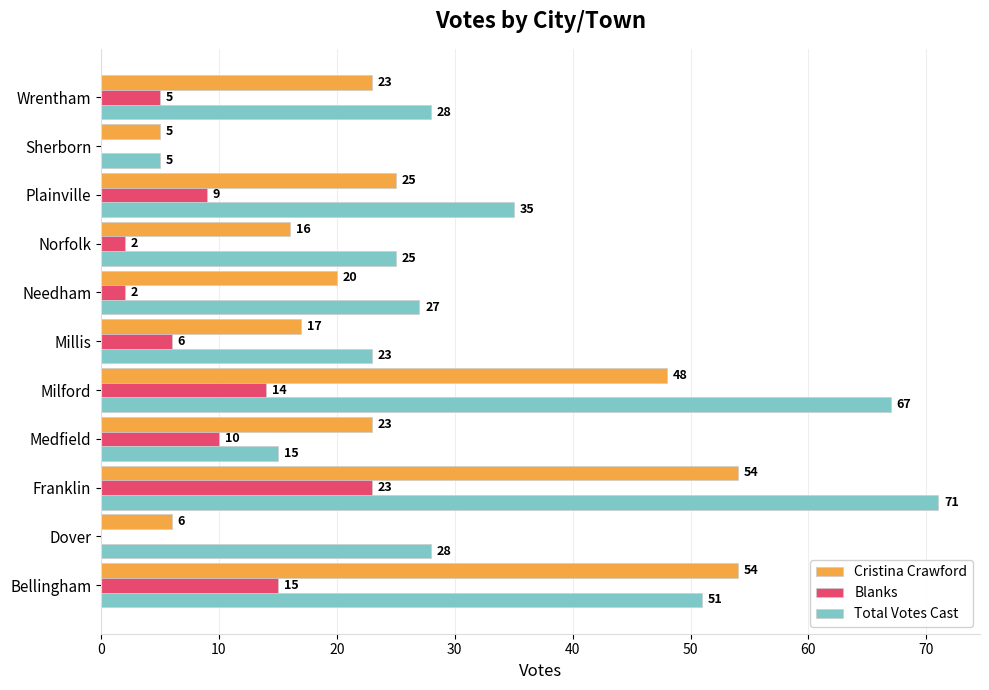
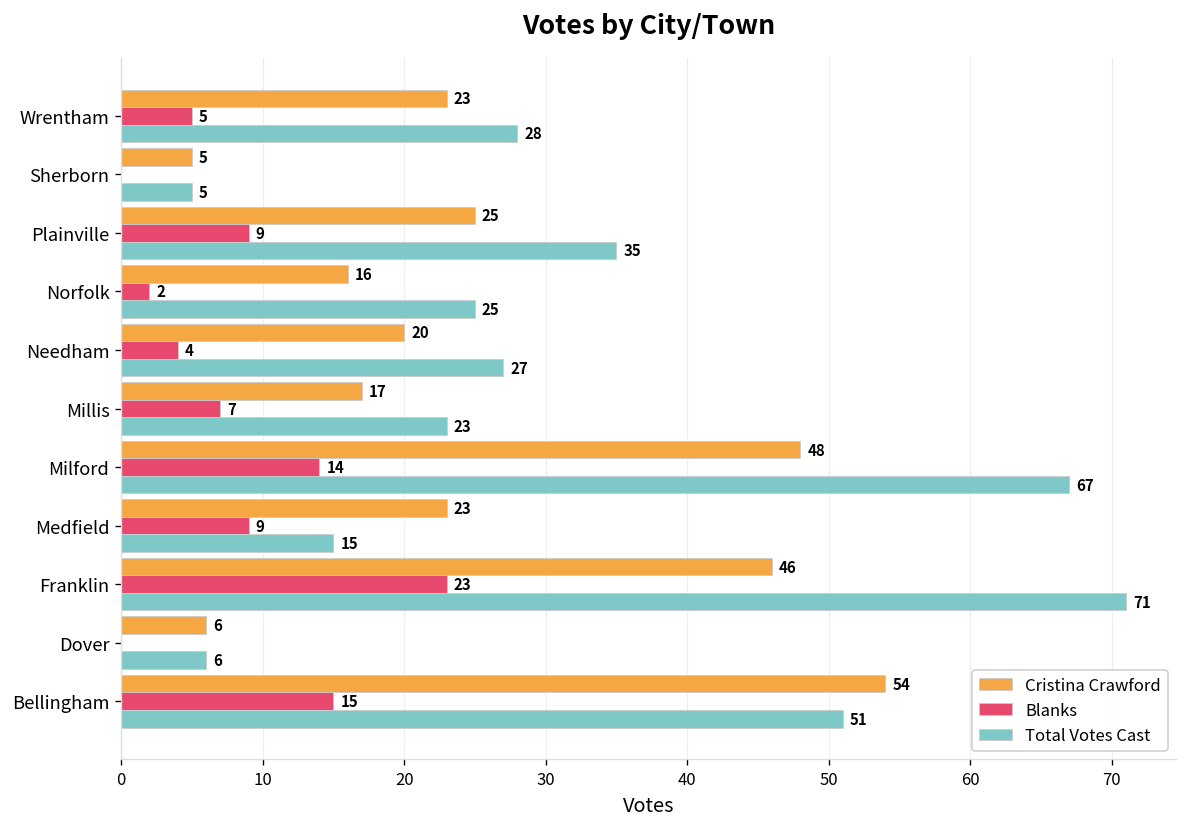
  {
    "Cristina Crawford": {
      "Wrentham": 23,
      "Sherborn": 5,
      "Plainville": 25,
      "Norfolk": 16,
      "Needham": 20,
      "Millis": 17,
      "Milford": 48,
      "Medfield": 23,
-     "Franklin": 54,
+     "Franklin": 46,
      "Dover": 6,
      "Bellingham": 54
    },
    "Blanks": {
      "Wrentham": 5,
      "Plainville": 9,
      "Norfolk": 2,
-     "Needham": 2,
-     "Millis": 6,
+     "Needham": 4,
+     "Millis": 7,
      "Milford": 14,
-     "Medfield": 10,
+     "Medfield": 9,
      "Franklin": 23,
      "Bellingham": 15
    },
    "Total Votes Cast": {
      "Wrentham": 28,
      "Sherborn": 5,
      "Plainville": 35,
      "Norfolk": 25,
      "Needham": 27,
      "Millis": 23,
      "Milford": 67,
      "Medfield": 15,
      "Franklin": 71,
-     "Dover": 28,
+     "Dover": 6,
      "Bellingham": 51
    }
  }
